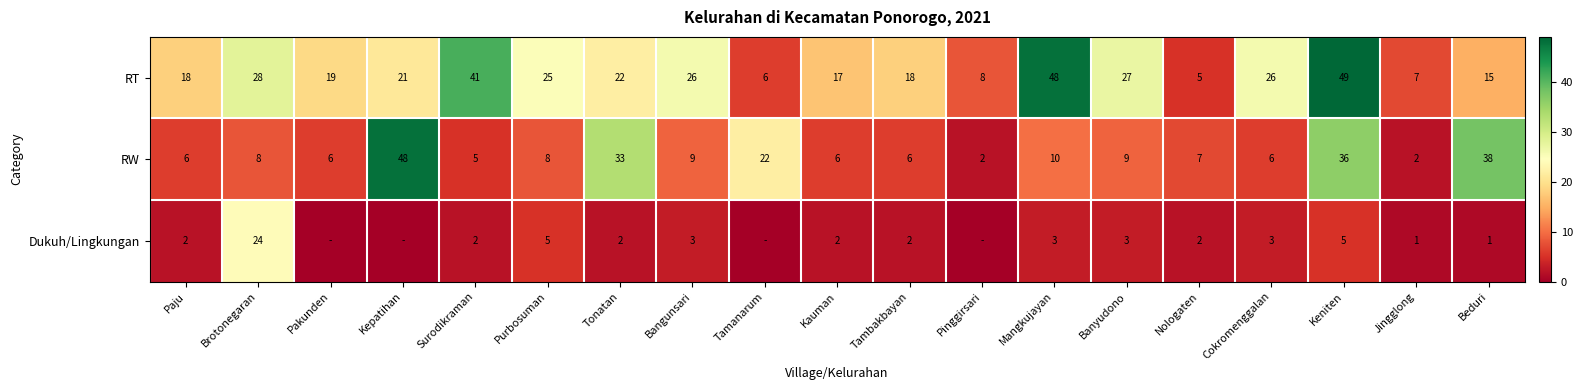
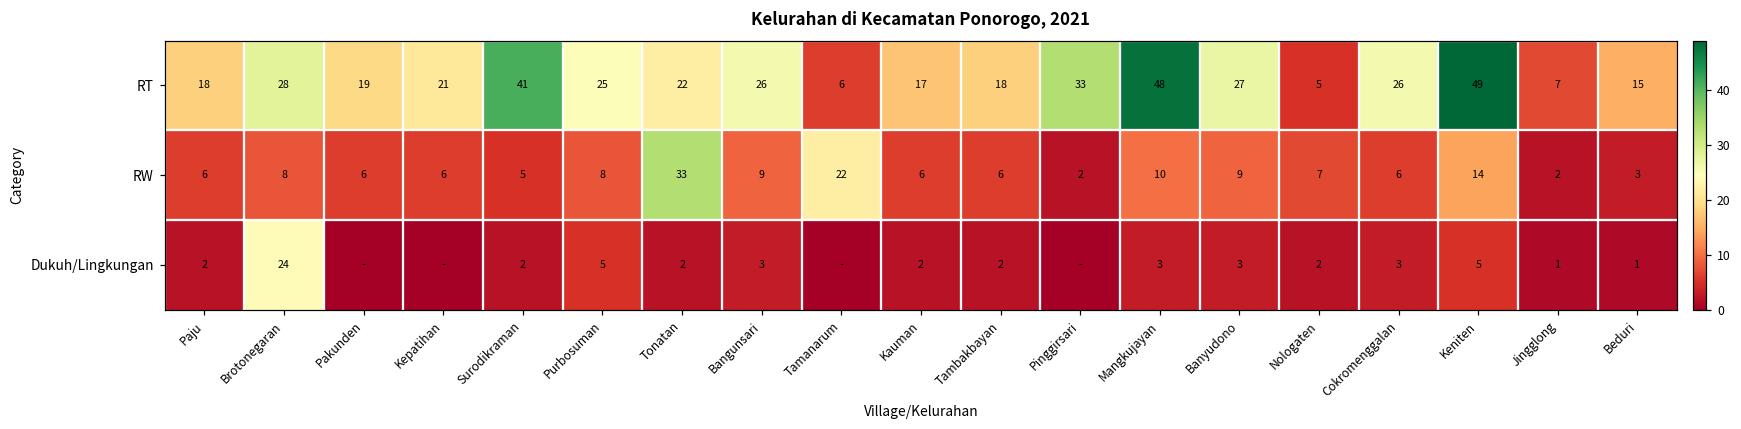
  {
    "RT": {
      "Paju": 18,
      "Brotonegaran": 28,
      "Pakunden": 19,
      "Kepatihan": 21,
      "Surodikraman": 41,
      "Purbosuman": 25,
      "Tonatan": 22,
      "Bangunsari": 26,
      "Tamanarum": 6,
      "Kauman": 17,
      "Tambakbayan": 18,
-     "Pinggirsari": 8,
+     "Pinggirsari": 33,
      "Mangkujayan": 48,
      "Banyudono": 27,
      "Nologaten": 5,
      "Cokromenggalan": 26,
      "Keniten": 49,
      "Jingglong": 7,
      "Beduri": 15
    },
    "RW": {
      "Paju": 6,
      "Brotonegaran": 8,
      "Pakunden": 6,
-     "Kepatihan": 48,
+     "Kepatihan": 6,
      "Surodikraman": 5,
      "Purbosuman": 8,
      "Tonatan": 33,
      "Bangunsari": 9,
      "Tamanarum": 22,
      "Kauman": 6,
      "Tambakbayan": 6,
      "Pinggirsari": 2,
      "Mangkujayan": 10,
      "Banyudono": 9,
      "Nologaten": 7,
      "Cokromenggalan": 6,
-     "Keniten": 36,
+     "Keniten": 14,
      "Jingglong": 2,
-     "Beduri": 38
+     "Beduri": 3
    },
    "Dukuh/Lingkungan": {
      "Paju": 2,
      "Brotonegaran": 24,
      "Surodikraman": 2,
      "Purbosuman": 5,
      "Tonatan": 2,
      "Bangunsari": 3,
      "Kauman": 2,
      "Tambakbayan": 2,
      "Mangkujayan": 3,
      "Banyudono": 3,
      "Nologaten": 2,
      "Cokromenggalan": 3,
      "Keniten": 5,
      "Jingglong": 1,
      "Beduri": 1
    }
  }
